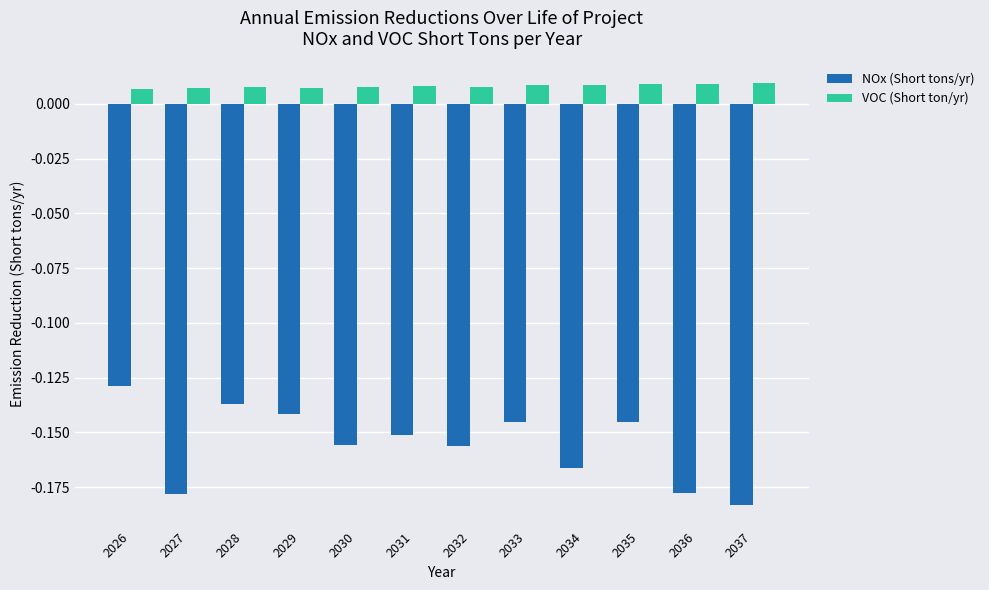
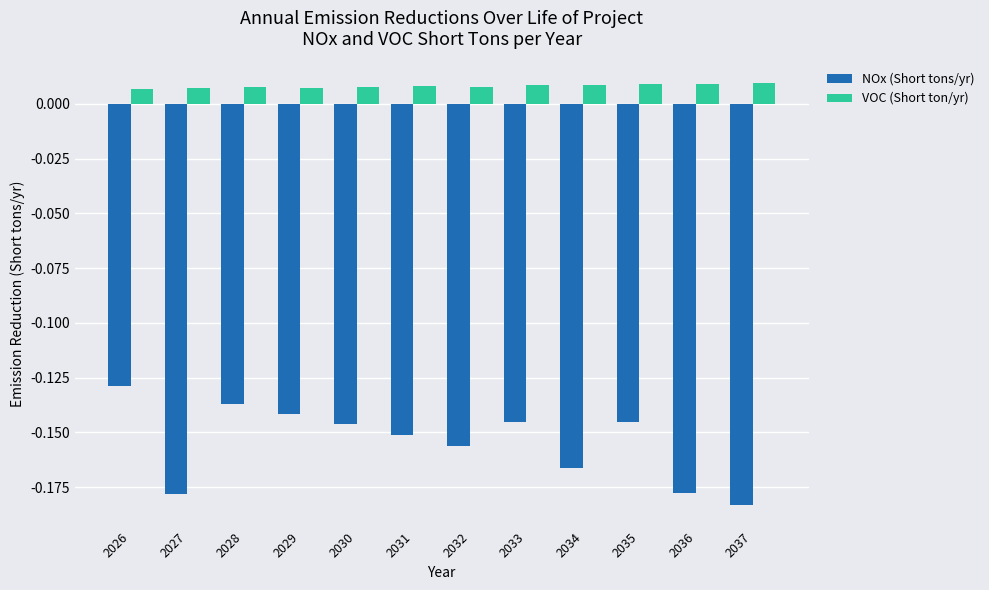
  {
    "NOx (Short tons/yr)": {
      "2026": -0.129,
      "2027": -0.178,
      "2028": -0.137,
      "2029": -0.142,
-     "2030": -0.156,
+     "2030": -0.146,
      "2031": -0.151,
      "2032": -0.156,
      "2033": -0.145,
      "2034": -0.167,
      "2035": -0.145,
      "2036": -0.178,
      "2037": -0.183
    },
    "VOC (Short ton/yr)": {
      "2026": 0.007,
      "2027": 0.007,
      "2028": 0.008,
      "2029": 0.007,
      "2030": 0.008,
      "2031": 0.008,
      "2032": 0.007,
      "2033": 0.009,
      "2034": 0.009,
      "2035": 0.009,
      "2036": 0.009,
      "2037": 0.010
    }
  }
